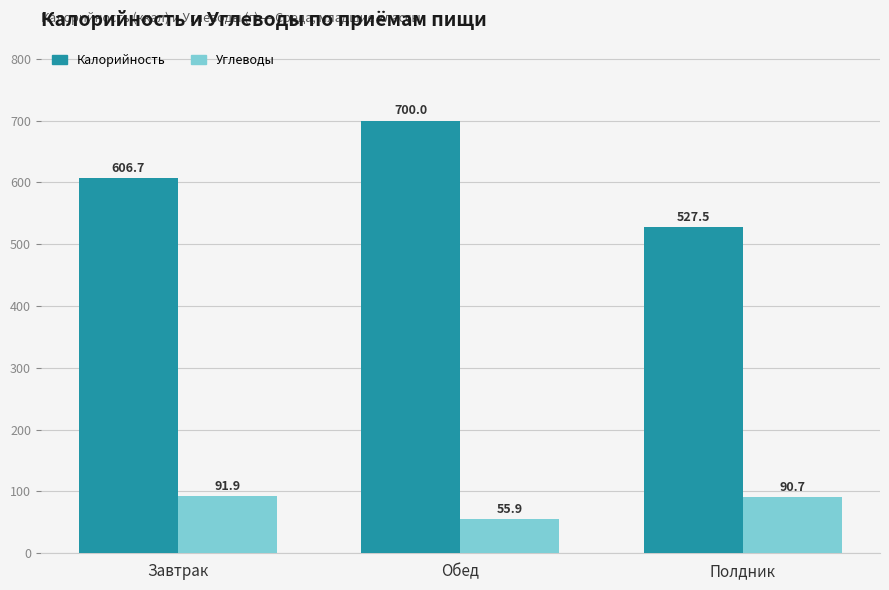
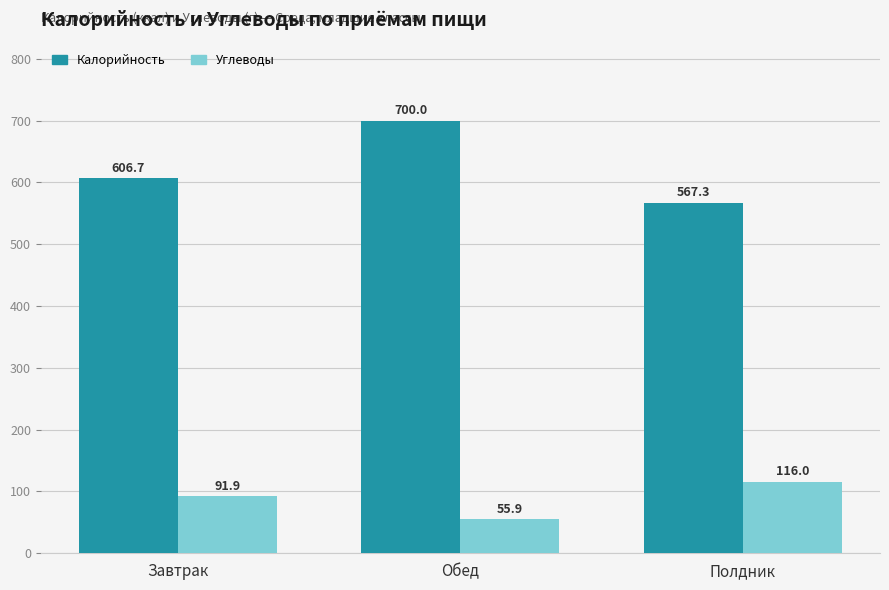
  {
    "Калорийность": {
      "Завтрак": 606.7,
      "Обед": 700.0,
-     "Полдник": 527.5
+     "Полдник": 567.3
    },
    "Углеводы": {
      "Завтрак": 91.9,
      "Обед": 55.9,
-     "Полдник": 90.7
+     "Полдник": 116.0
    }
  }
